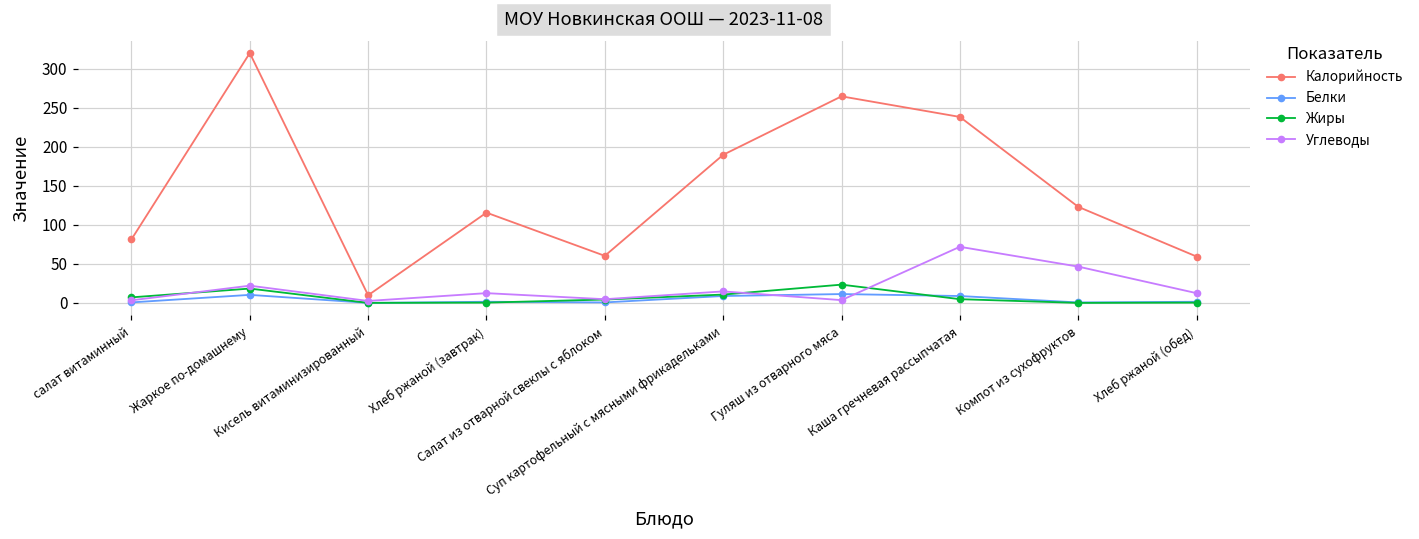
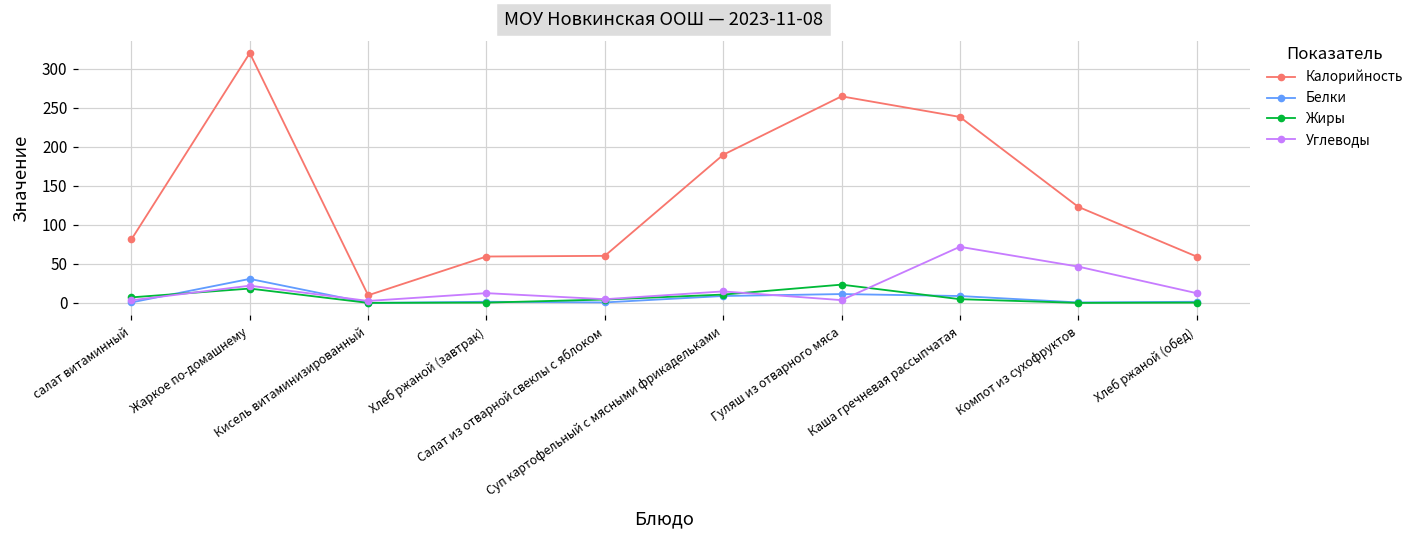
  {
    "Калорийность": {
      "салат витаминный": 80,
      "Жаркое по-домашнему": 320,
      "Кисель витаминизированный": 10,
-     "Хлеб ржаной (завтрак)": 120,
+     "Хлеб ржаной (завтрак)": 60,
      "Салат из отварной свеклы с яблоком": 60,
      "Суп картофельный с мясными фрикадельками": 190,
      "Гуляш из отварного мяса": 260,
      "Каша гречневая рассыпчатая": 240,
      "Компот из сухофруктов": 120,
      "Хлеб ржаной (обед)": 60
    },
    "Белки": {
-     "Жаркое по-домашнему": 10,
+     "Жаркое по-домашнему": 30,
      "Салат из отварной свеклы с яблоком": 0,
      "Гуляш из отварного мяса": 10,
      "Каша гречневая рассыпчатая": 10
    },
    "Жиры": {
      "салат витаминный": 10,
      "Жаркое по-домашнему": 20,
      "Гуляш из отварного мяса": 20,
      "Каша гречневая рассыпчатая": 0
    },
    "Углеводы": {
      "Жаркое по-домашнему": 20,
      "Хлеб ржаной (завтрак)": 10,
      "Суп картофельный с мясными фрикадельками": 10,
      "Гуляш из отварного мяса": 0,
      "Каша гречневая рассыпчатая": 70,
      "Компот из сухофруктов": 50,
      "Хлеб ржаной (обед)": 10
    }
  }
